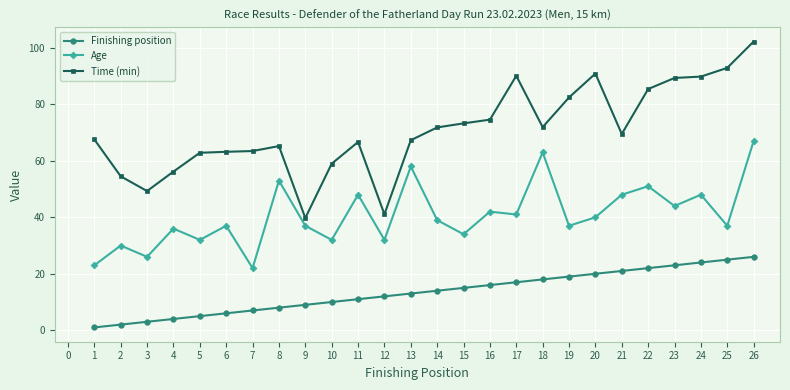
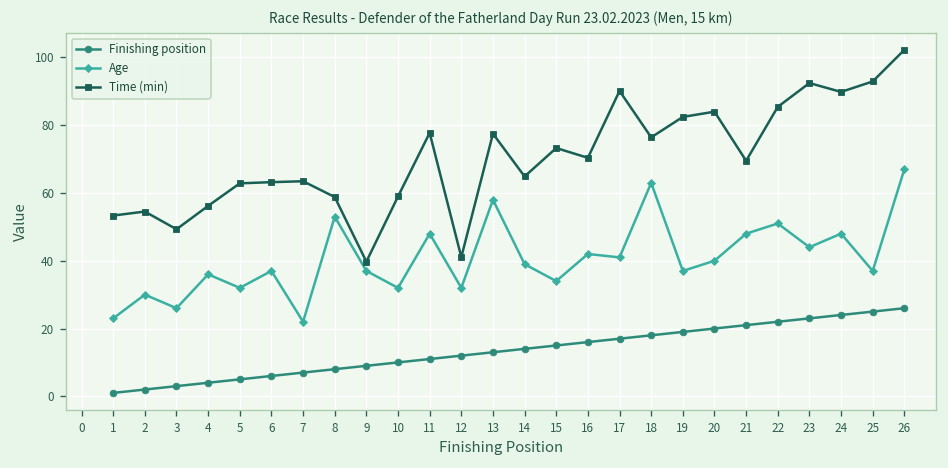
  {
    "Time (min)": {
-     "1": 68,
+     "1": 53,
      "2": 55,
      "3": 49,
      "4": 56,
      "5": 63,
      "6": 63,
      "7": 63,
-     "8": 65,
+     "8": 59,
      "9": 40,
      "10": 59,
-     "11": 67,
+     "11": 78,
      "12": 41,
-     "13": 67,
-     "14": 72,
+     "13": 78,
+     "14": 65,
      "15": 73,
-     "16": 75,
+     "16": 70,
      "17": 90,
-     "18": 72,
+     "18": 76,
      "19": 82,
-     "20": 91,
+     "20": 84,
      "21": 70,
      "22": 85,
-     "23": 89,
+     "23": 92,
      "24": 90,
      "25": 93,
      "26": 102
    }
  }
